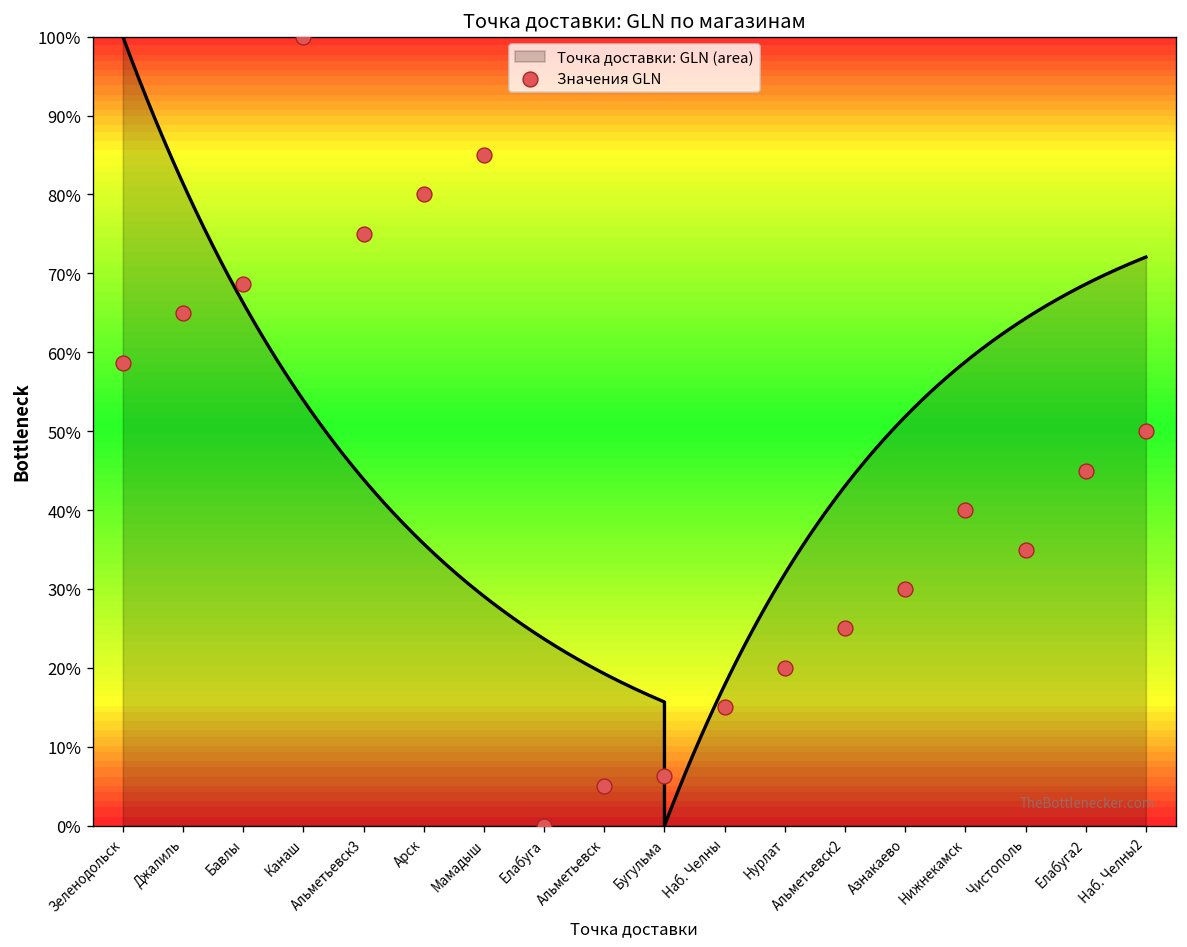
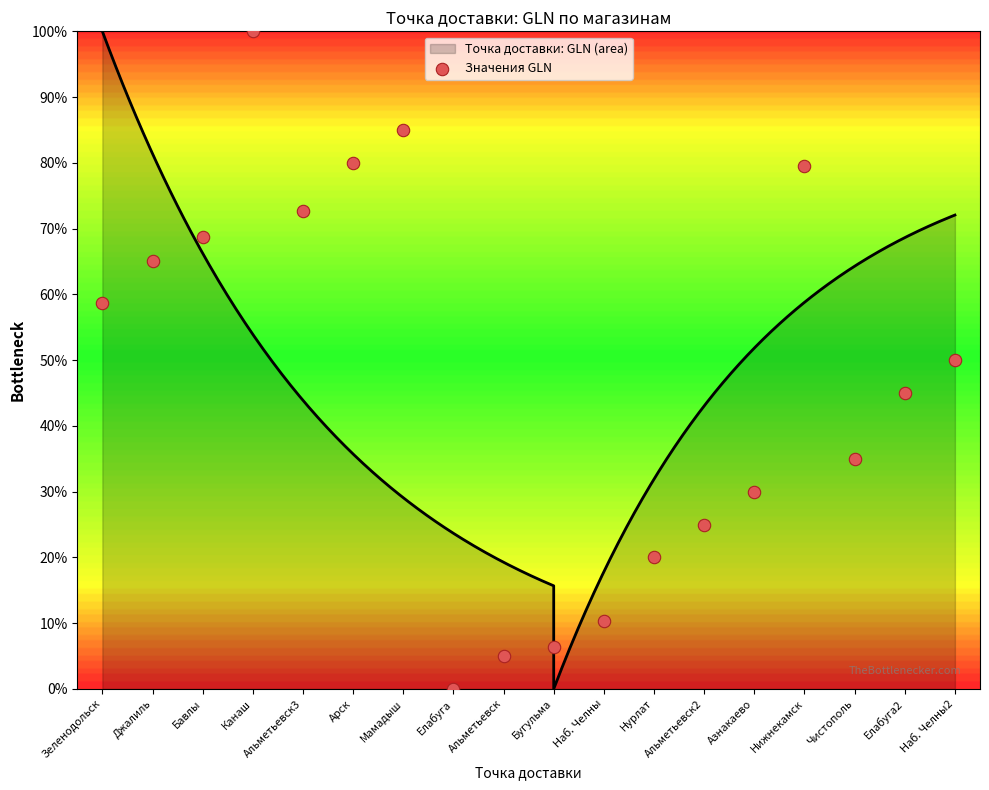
  {
    "Значения GLN": {
-     "Альметьевск3": "75%",
-     "Наб. Челны": "15%",
-     "Нижнекамск": "40%"
+     "Альметьевск3": "73%",
+     "Наб. Челны": "10%",
+     "Нижнекамск": "79%"
    }
  }
